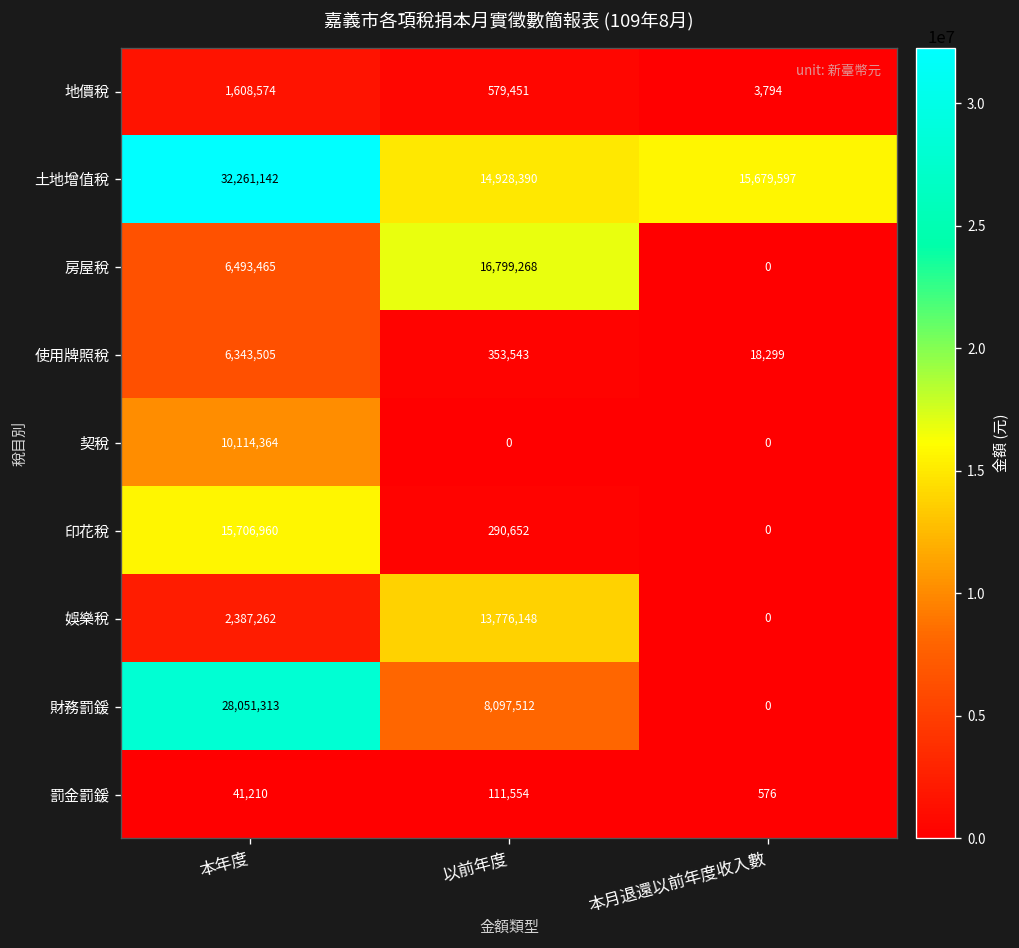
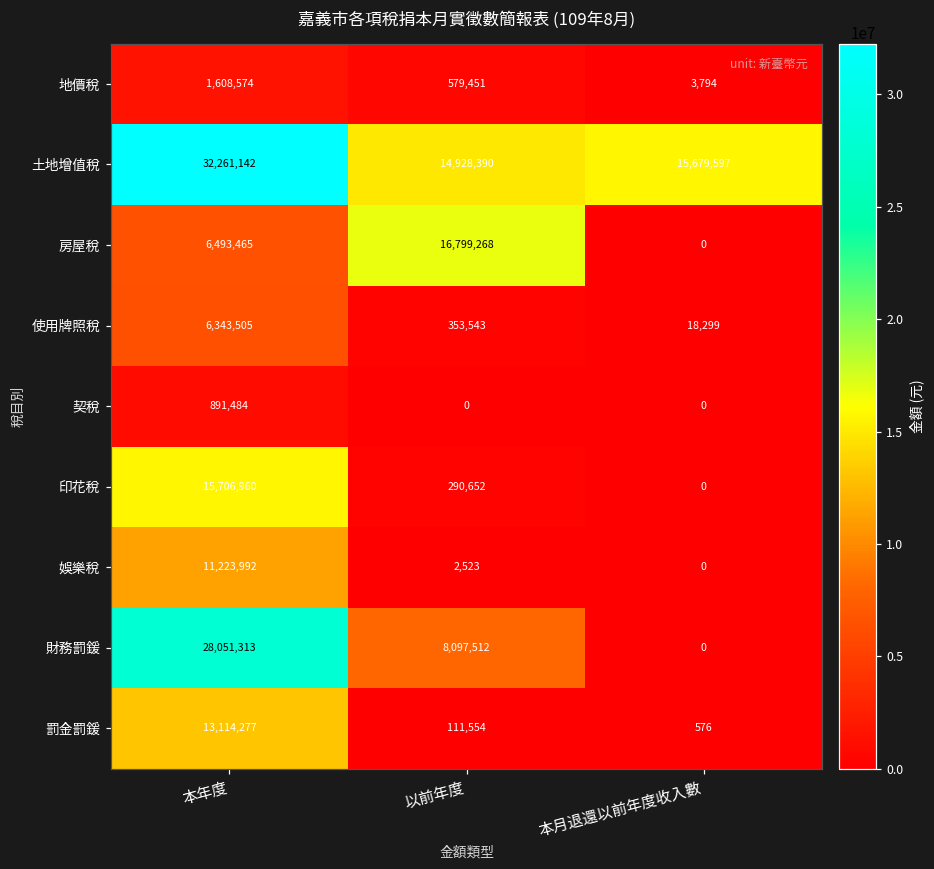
  {
    "地價稅": {
      "本年度": "1,608,574",
      "以前年度": "579,451"
    },
    "土地增值稅": {
      "本年度": "32,261,142",
      "以前年度": "14,928,390",
      "本月退還以前年度收入數": "15,679,597"
    },
    "房屋稅": {
      "本年度": "6,493,465",
      "以前年度": "16,799,268",
      "本月退還以前年度收入數": "0"
    },
    "使用牌照稅": {
      "本年度": "6,343,505",
      "以前年度": "353,543",
      "本月退還以前年度收入數": "18,299"
    },
    "契稅": {
-     "本年度": "10,114,364",
+     "本年度": "891,484",
      "以前年度": "0",
      "本月退還以前年度收入數": "0"
    },
    "印花稅": {
      "本年度": "15,706,960",
      "以前年度": "290,652",
      "本月退還以前年度收入數": "0"
    },
    "娛樂稅": {
-     "本年度": "2,387,262",
-     "以前年度": "13,776,148",
+     "本年度": "11,223,992",
+     "以前年度": "2,523",
      "本月退還以前年度收入數": "0"
    },
    "財務罰鍰": {
      "本年度": "28,051,313",
      "以前年度": "8,097,512",
      "本月退還以前年度收入數": "0"
    },
    "罰金罰鍰": {
-     "本年度": "41,210",
+     "本年度": "13,114,277",
      "以前年度": "111,554",
      "本月退還以前年度收入數": "576"
    }
  }
